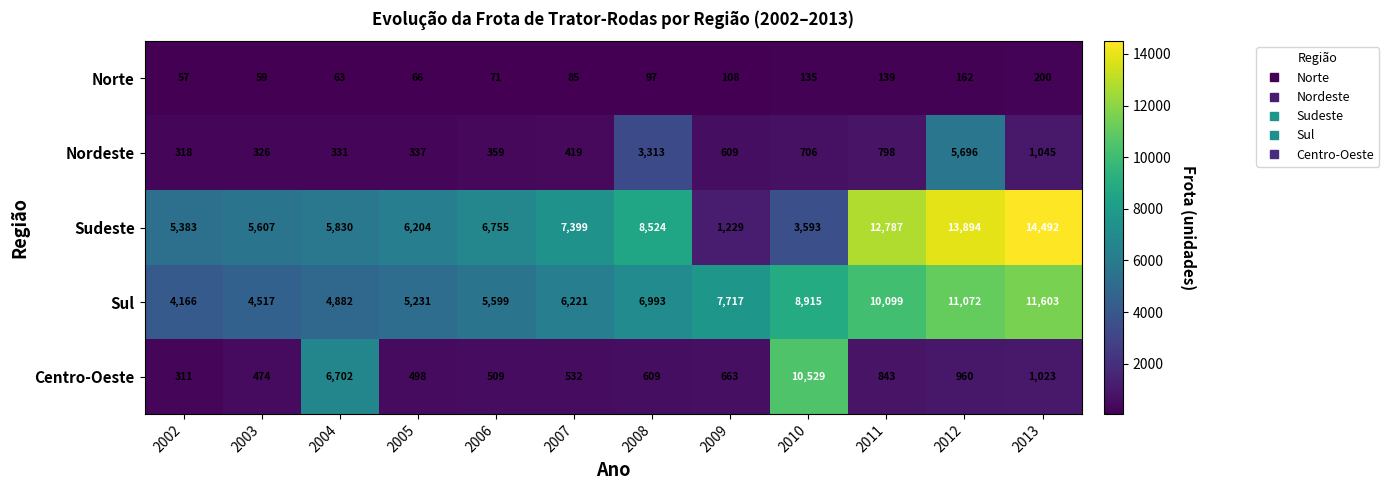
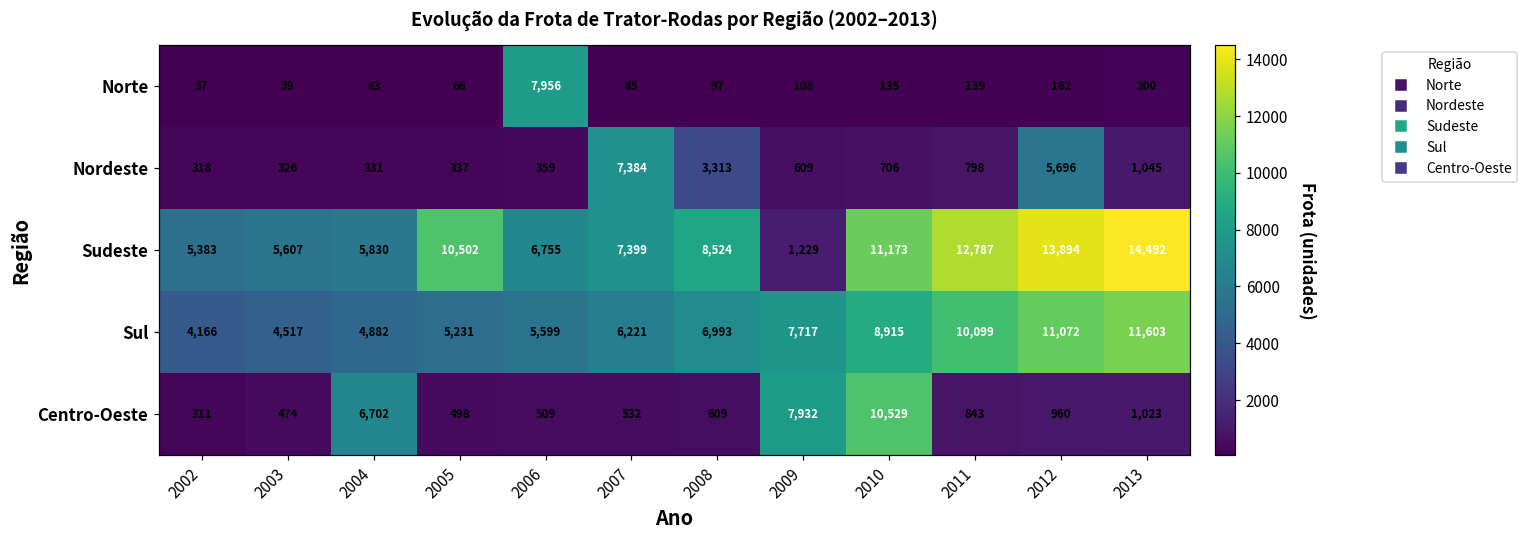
  {
    "Norte": {
      "2002": "57",
      "2003": "59",
      "2004": "63",
      "2005": "66",
-     "2006": "71",
+     "2006": "7,956",
      "2007": "85",
      "2008": "97",
      "2009": "108",
      "2010": "135",
      "2011": "139",
      "2012": "162",
      "2013": "200"
    },
    "Nordeste": {
      "2002": "318",
      "2003": "326",
      "2004": "331",
      "2005": "337",
      "2006": "359",
-     "2007": "419",
+     "2007": "7,384",
      "2008": "3,313",
      "2009": "609",
      "2010": "706",
      "2011": "798",
      "2012": "5,696",
      "2013": "1,045"
    },
    "Sudeste": {
      "2002": "5,383",
      "2003": "5,607",
      "2004": "5,830",
-     "2005": "6,204",
+     "2005": "10,502",
      "2006": "6,755",
      "2007": "7,399",
      "2008": "8,524",
      "2009": "1,229",
-     "2010": "3,593",
+     "2010": "11,173",
      "2011": "12,787",
      "2012": "13,894",
      "2013": "14,492"
    },
    "Sul": {
      "2002": "4,166",
      "2003": "4,517",
      "2004": "4,882",
      "2005": "5,231",
      "2006": "5,599",
      "2007": "6,221",
      "2008": "6,993",
      "2009": "7,717",
      "2010": "8,915",
      "2011": "10,099",
      "2012": "11,072",
      "2013": "11,603"
    },
    "Centro-Oeste": {
      "2002": "311",
      "2003": "474",
      "2004": "6,702",
      "2005": "498",
      "2006": "509",
      "2007": "532",
      "2008": "609",
-     "2009": "663",
+     "2009": "7,932",
      "2010": "10,529",
      "2011": "843",
      "2012": "960",
      "2013": "1,023"
    }
  }
